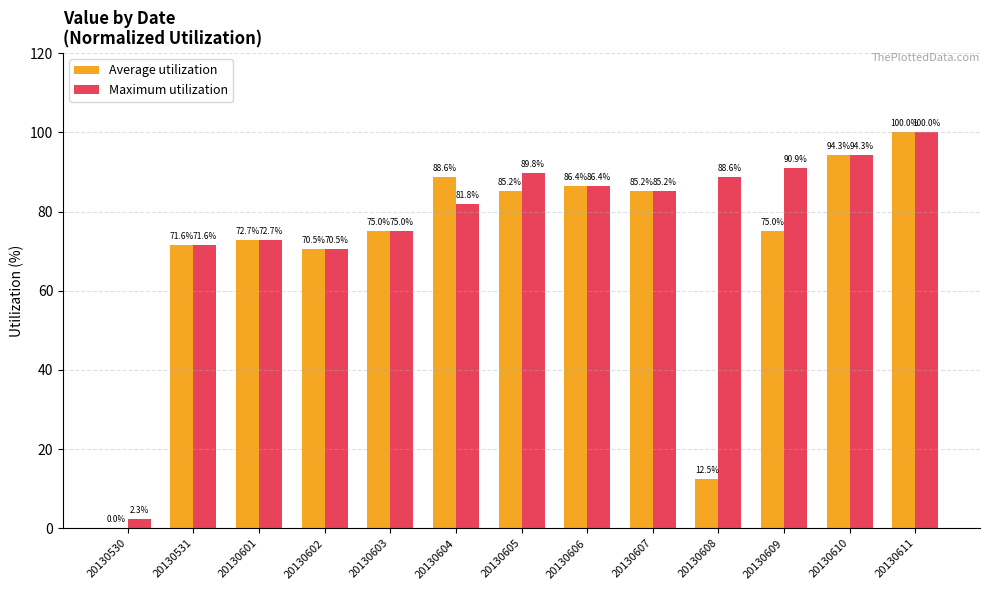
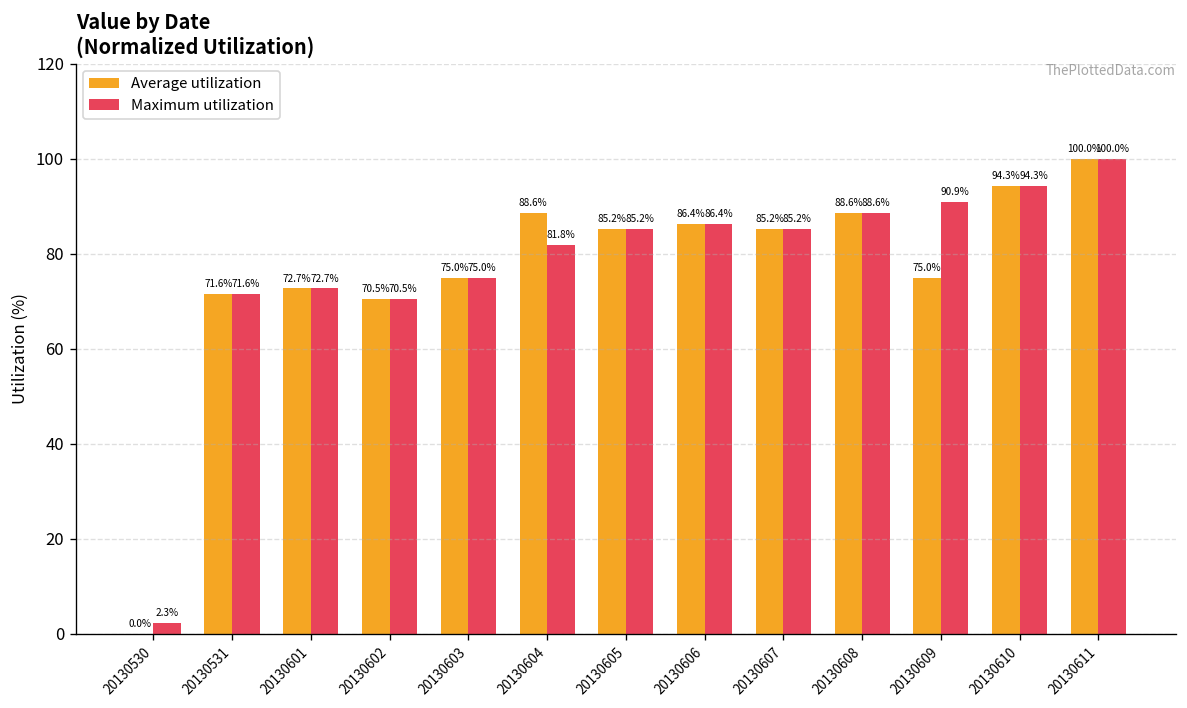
  {
    "Average utilization": {
      "20130530": "0.0%",
      "20130531": "71.6%",
      "20130601": "72.7%",
      "20130602": "70.5%",
      "20130603": "75.0%",
      "20130604": "88.6%",
      "20130605": "85.2%",
      "20130606": "86.4%",
      "20130607": "85.2%",
-     "20130608": "12.5%",
+     "20130608": "88.6%",
      "20130609": "75.0%",
      "20130610": "94.3%"
    },
    "Maximum utilization": {
      "20130530": "2.3%",
      "20130531": "71.6%",
      "20130601": "72.7%",
      "20130602": "70.5%",
      "20130603": "75.0%",
      "20130604": "81.8%",
-     "20130605": "89.8%",
+     "20130605": "85.2%",
      "20130606": "86.4%",
      "20130607": "85.2%",
      "20130608": "88.6%",
      "20130609": "90.9%",
      "20130610": "94.3%"
    }
  }
